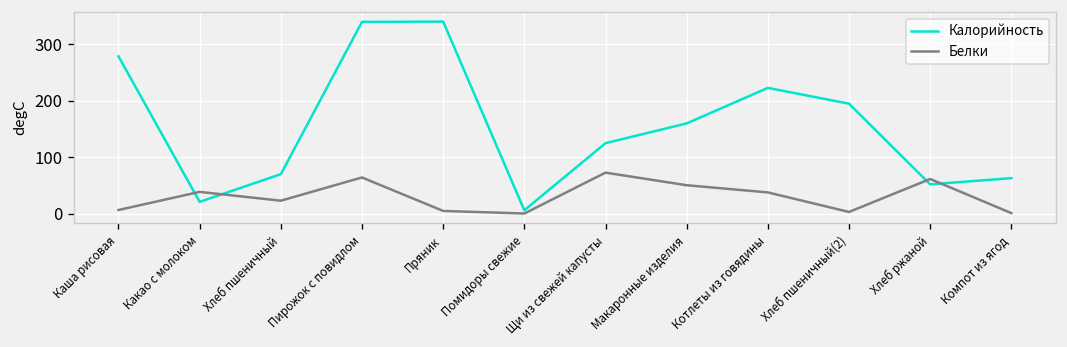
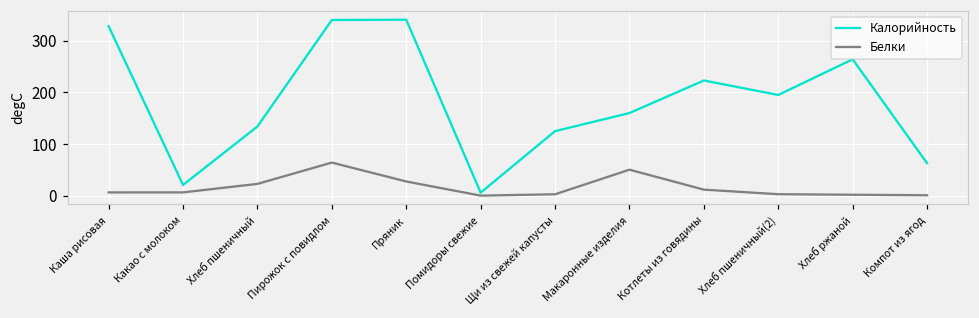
  {
    "Калорийность": {
-     "Каша рисовая": 280,
+     "Каша рисовая": 330,
      "Какао с молоком": 20,
-     "Хлеб пшеничный": 70,
+     "Хлеб пшеничный": 130,
      "Пирожок с повидлом": 340,
      "Пряник": 340,
      "Помидоры свежие": 10,
      "Щи из свежей капусты": 130,
      "Макаронные изделия": 160,
      "Котлеты из говядины": 220,
      "Хлеб пшеничный(2)": 200,
-     "Хлеб ржаной": 50,
+     "Хлеб ржаной": 260,
      "Компот из ягод": 60
    },
    "Белки": {
      "Каша рисовая": 10,
-     "Какао с молоком": 40,
+     "Какао с молоком": 10,
      "Хлеб пшеничный": 20,
      "Пирожок с повидлом": 60,
-     "Пряник": 0,
+     "Пряник": 30,
      "Помидоры свежие": 0,
-     "Щи из свежей капусты": 70,
+     "Щи из свежей капусты": 0,
      "Макаронные изделия": 50,
-     "Котлеты из говядины": 40,
+     "Котлеты из говядины": 10,
      "Хлеб пшеничный(2)": 0,
-     "Хлеб ржаной": 60,
+     "Хлеб ржаной": 0,
      "Компот из ягод": 0
    }
  }
